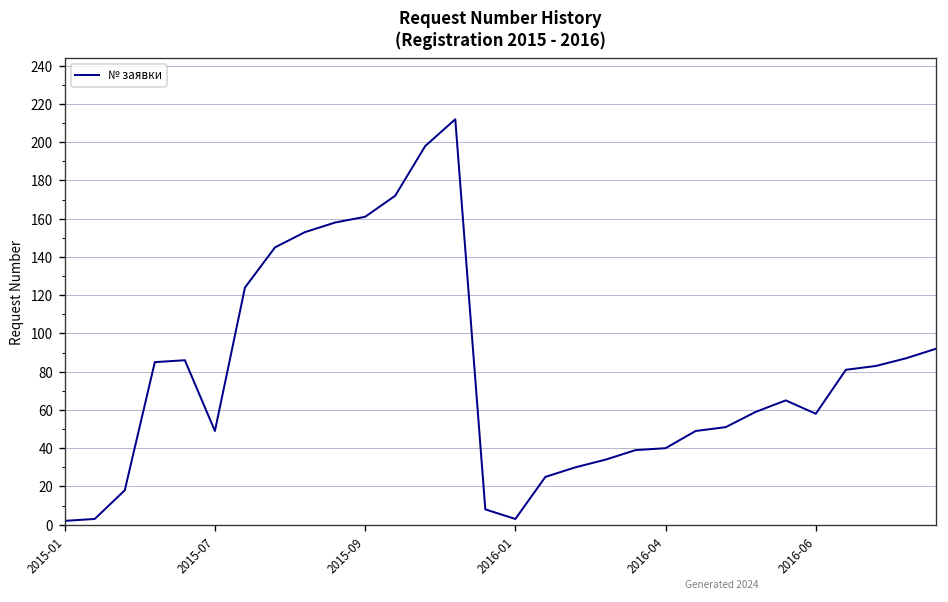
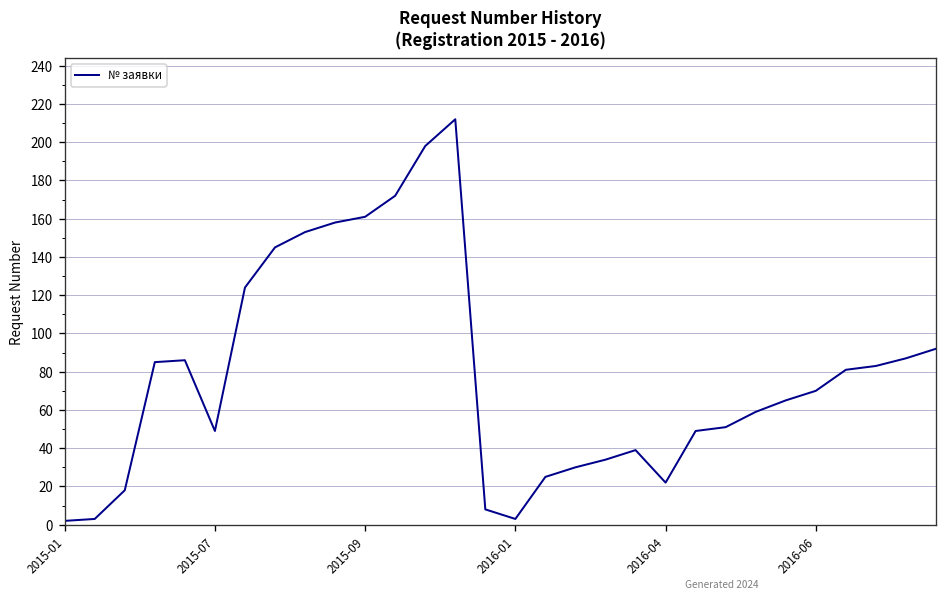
  {
    "2015-01": 2,
    "2015-07": 49,
    "2015-09": 161,
    "2016-01": 3,
-   "2016-04": 40,
-   "2016-06": 58
+   "2016-04": 22,
+   "2016-06": 70
  }
